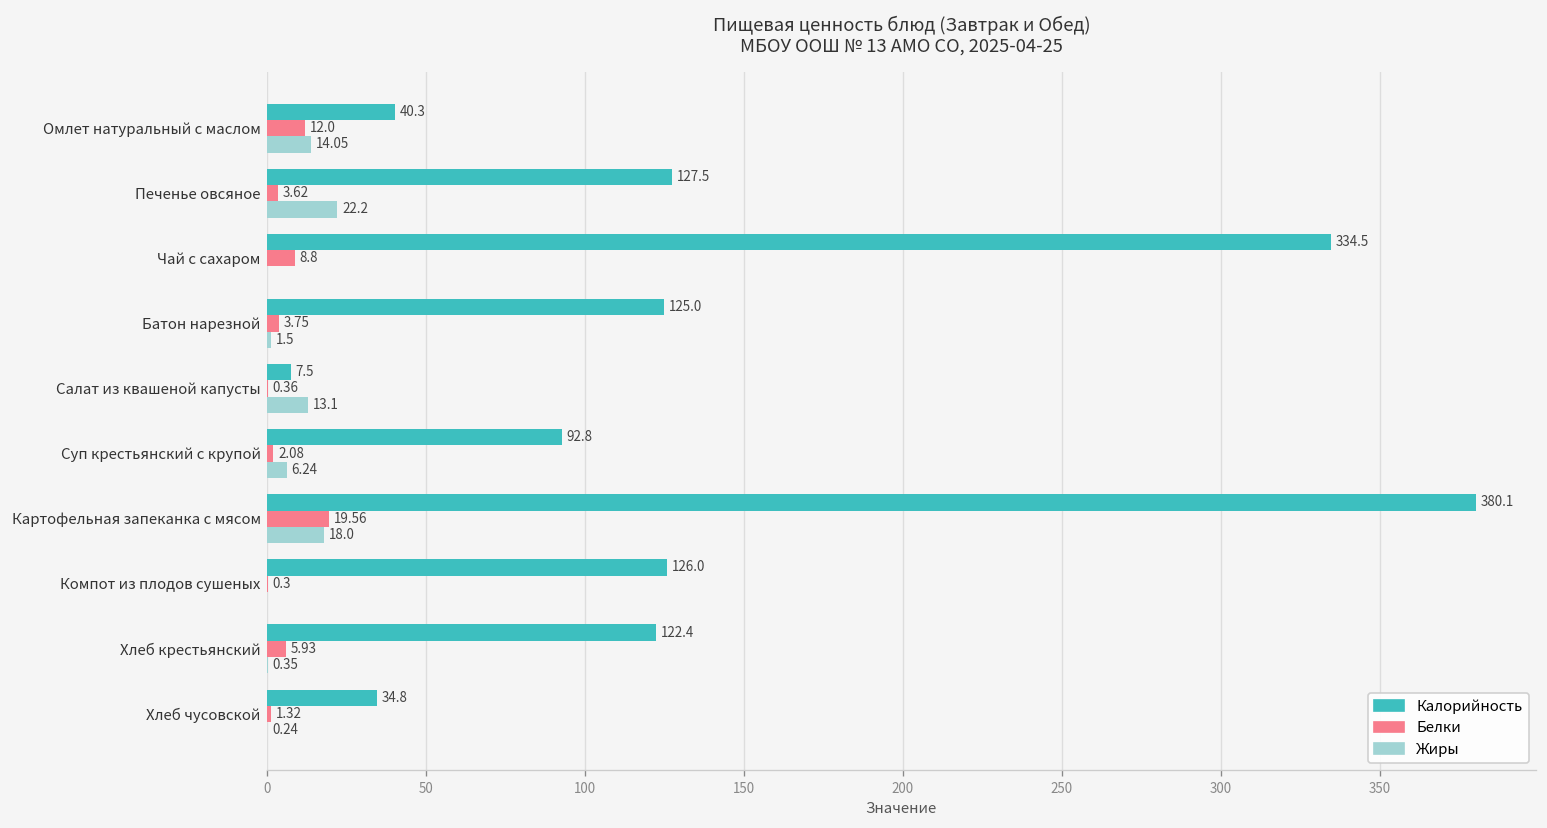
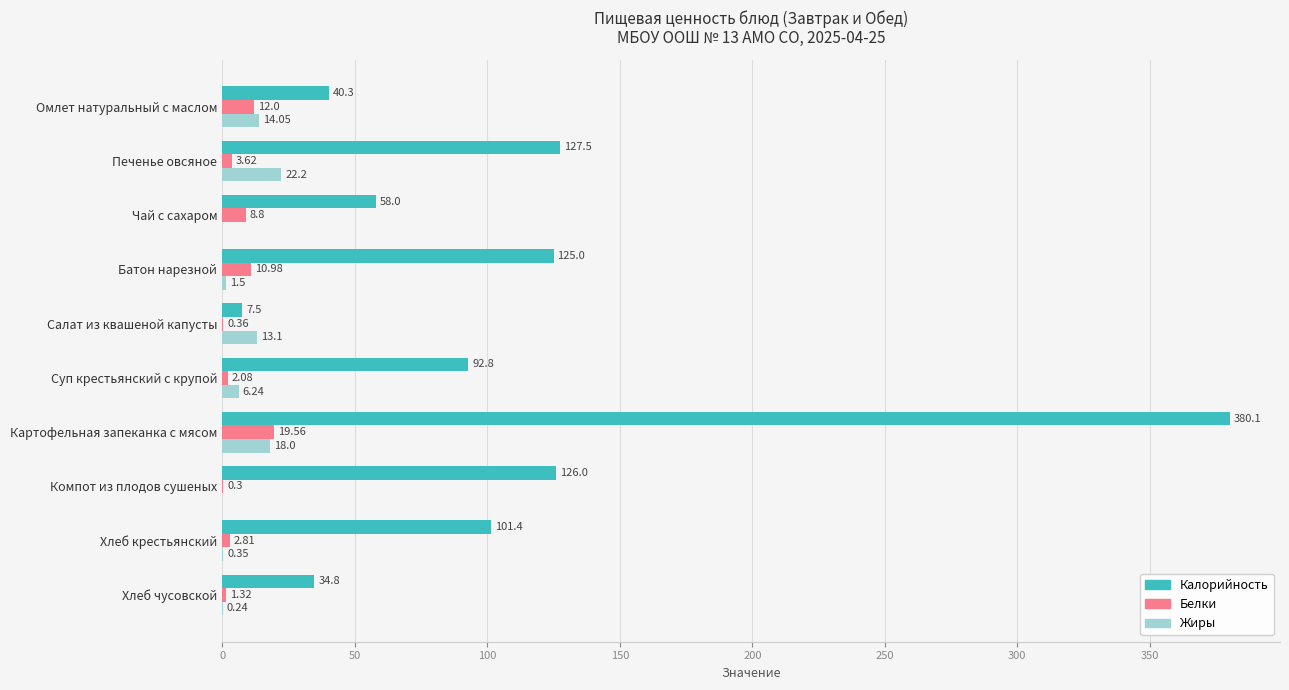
  {
    "Калорийность": {
      "Омлет натуральный с маслом": 40.3,
      "Печенье овсяное": 127.5,
-     "Чай с сахаром": 334.5,
+     "Чай с сахаром": 58.0,
      "Батон нарезной": 125.0,
      "Салат из квашеной капусты": 7.5,
      "Суп крестьянский с крупой": 92.8,
      "Картофельная запеканка с мясом": 380.1,
      "Компот из плодов сушеных": 126.0,
-     "Хлеб крестьянский": 122.4,
+     "Хлеб крестьянский": 101.4,
      "Хлеб чусовской": 34.8
    },
    "Белки": {
      "Омлет натуральный с маслом": 12.0,
      "Печенье овсяное": 3.62,
      "Чай с сахаром": 8.8,
-     "Батон нарезной": 3.75,
+     "Батон нарезной": 10.98,
      "Салат из квашеной капусты": 0.36,
      "Суп крестьянский с крупой": 2.08,
      "Картофельная запеканка с мясом": 19.56,
      "Компот из плодов сушеных": 0.3,
-     "Хлеб крестьянский": 5.93,
+     "Хлеб крестьянский": 2.81,
      "Хлеб чусовской": 1.32
    },
    "Жиры": {
      "Омлет натуральный с маслом": 14.05,
      "Печенье овсяное": 22.2,
      "Батон нарезной": 1.5,
      "Салат из квашеной капусты": 13.1,
      "Суп крестьянский с крупой": 6.24,
      "Картофельная запеканка с мясом": 18.0,
      "Хлеб крестьянский": 0.35,
      "Хлеб чусовской": 0.24
    }
  }
